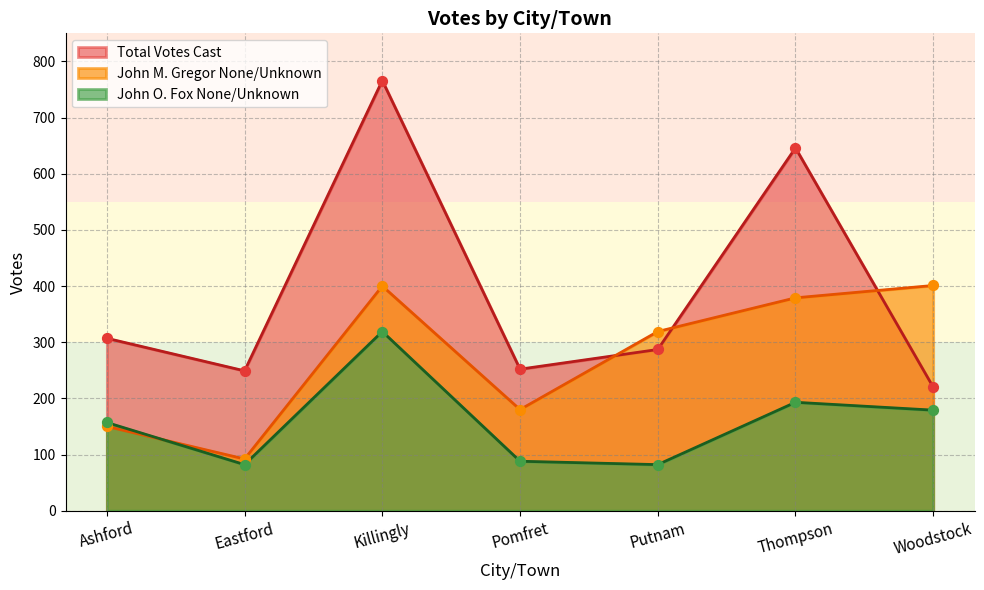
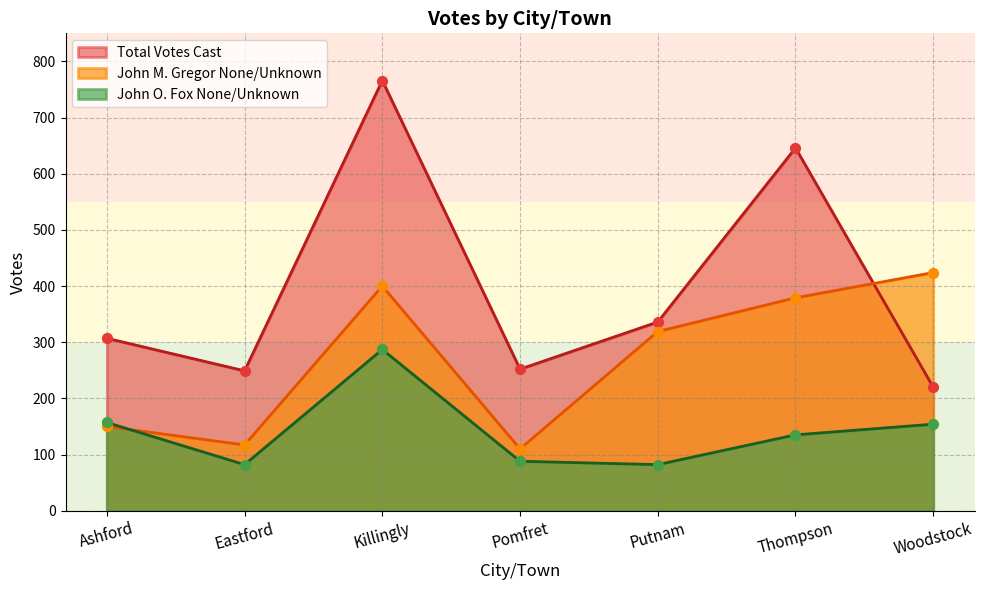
  {
    "Total Votes Cast": {
      "Ashford": 310,
      "Eastford": 250,
      "Killingly": 770,
      "Pomfret": 250,
-     "Putnam": 290,
+     "Putnam": 340,
      "Thompson": 650,
      "Woodstock": 220
    },
    "John M. Gregor None/Unknown": {
      "Ashford": 150,
-     "Eastford": 90,
+     "Eastford": 120,
      "Killingly": 400,
-     "Pomfret": 180,
+     "Pomfret": 110,
      "Putnam": 320,
      "Thompson": 380,
-     "Woodstock": 400
+     "Woodstock": 420
    },
    "John O. Fox None/Unknown": {
      "Ashford": 160,
      "Eastford": 80,
-     "Killingly": 320,
+     "Killingly": 290,
      "Pomfret": 90,
      "Putnam": 80,
-     "Thompson": 190,
-     "Woodstock": 180
+     "Thompson": 140,
+     "Woodstock": 150
    }
  }
